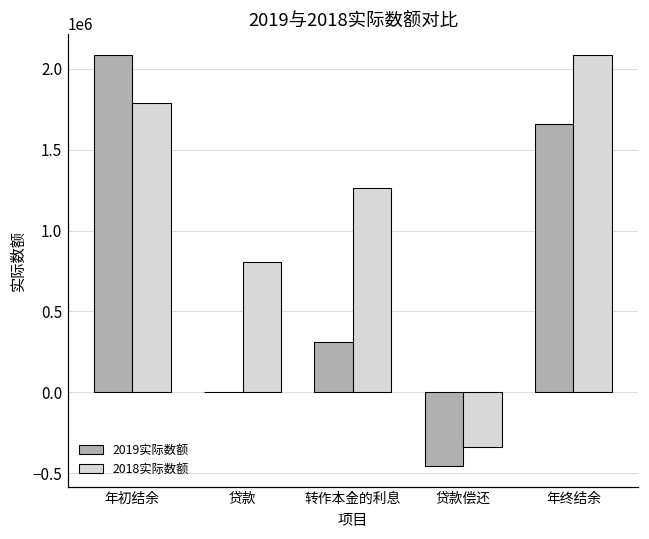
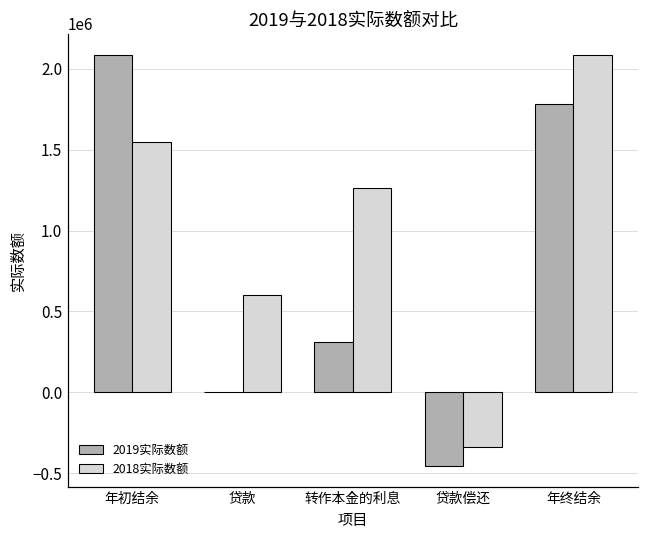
  {
    "2019实际数额": {
      "年初结余": 2090000,
      "贷款": 0,
      "转作本金的利息": 310000,
      "贷款偿还": -460000,
-     "年终结余": 1660000
+     "年终结余": 1780000
    },
    "2018实际数额": {
-     "年初结余": 1790000,
-     "贷款": 800000,
+     "年初结余": 1550000,
+     "贷款": 600000,
      "转作本金的利息": 1260000,
      "贷款偿还": -340000,
      "年终结余": 2090000
    }
  }
